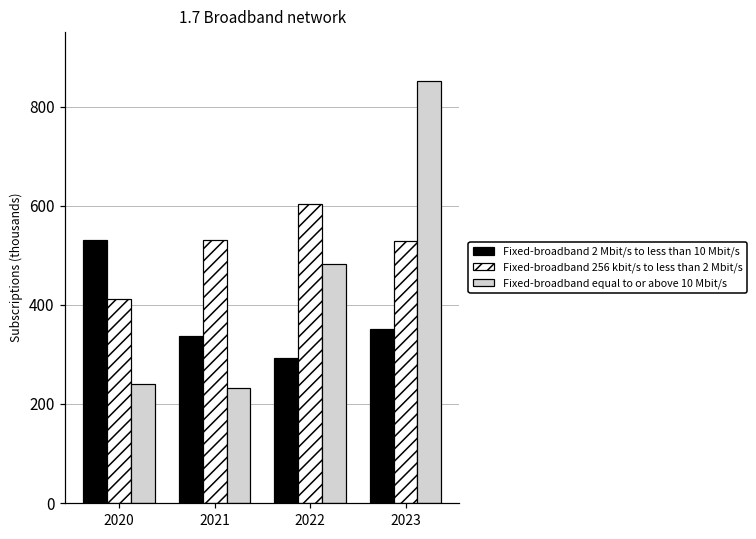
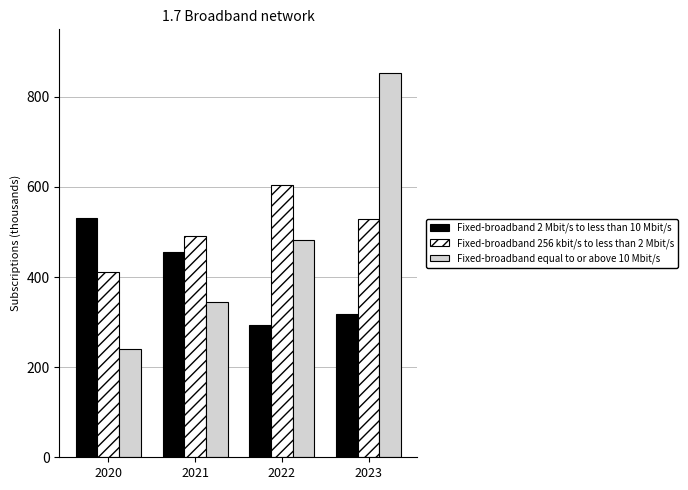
  {
    "Fixed-broadband 2 Mbit/s to less than 10 Mbit/s": {
      "2020": 530,
-     "2021": 340,
+     "2021": 460,
      "2022": 290,
-     "2023": 350
+     "2023": 320
    },
    "Fixed-broadband 256 kbit/s to less than 2 Mbit/s": {
      "2020": 410,
-     "2021": 530,
+     "2021": 490,
      "2022": 600,
      "2023": 530
    },
    "Fixed-broadband equal to or above 10 Mbit/s": {
      "2020": 240,
-     "2021": 230,
+     "2021": 340,
      "2022": 480,
      "2023": 850
    }
  }
